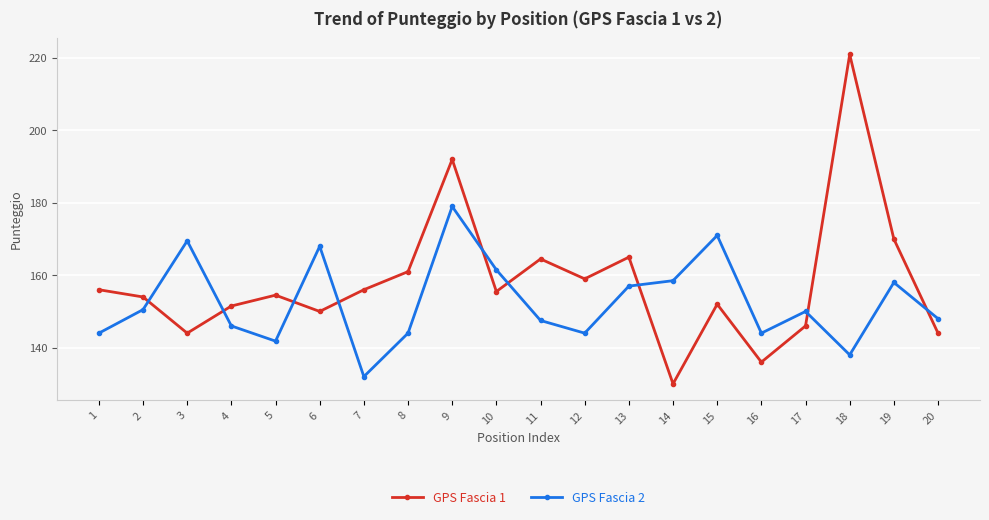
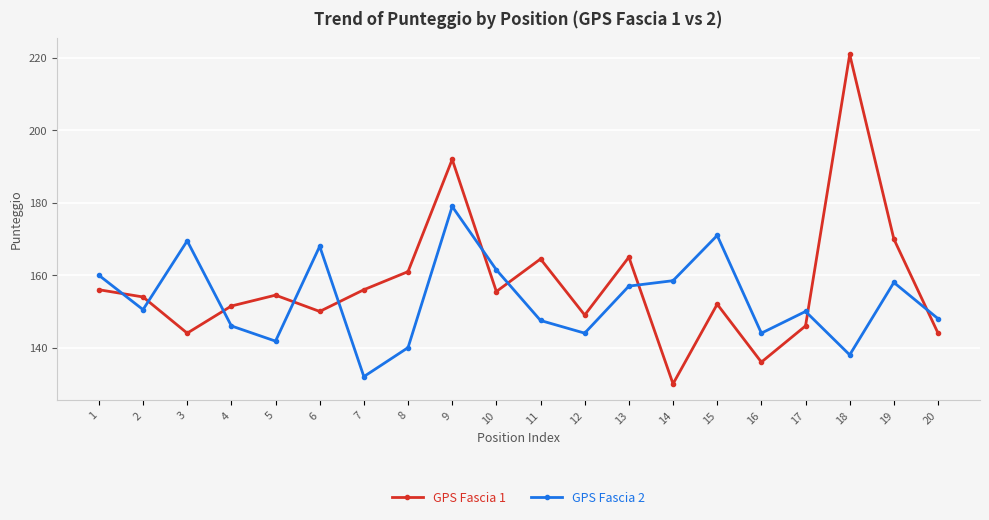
  {
    "GPS Fascia 1": {
      "1": 156,
      "2": 154,
      "3": 144,
      "4": 152,
      "5": 155,
      "6": 150,
      "7": 156,
      "8": 161,
      "9": 192,
      "10": 156,
      "11": 165,
-     "12": 159,
+     "12": 149,
      "13": 165,
      "14": 130,
      "15": 152,
      "16": 136,
      "17": 146,
      "18": 221,
      "19": 170,
      "20": 144
    },
    "GPS Fascia 2": {
-     "1": 144,
+     "1": 160,
      "2": 151,
      "3": 170,
      "4": 146,
      "5": 142,
      "6": 168,
      "7": 132,
-     "8": 144,
+     "8": 140,
      "9": 179,
      "10": 162,
      "11": 148,
      "12": 144,
      "13": 157,
      "14": 159,
      "15": 171,
      "16": 144,
      "17": 150,
      "18": 138,
      "19": 158,
      "20": 148
    }
  }
